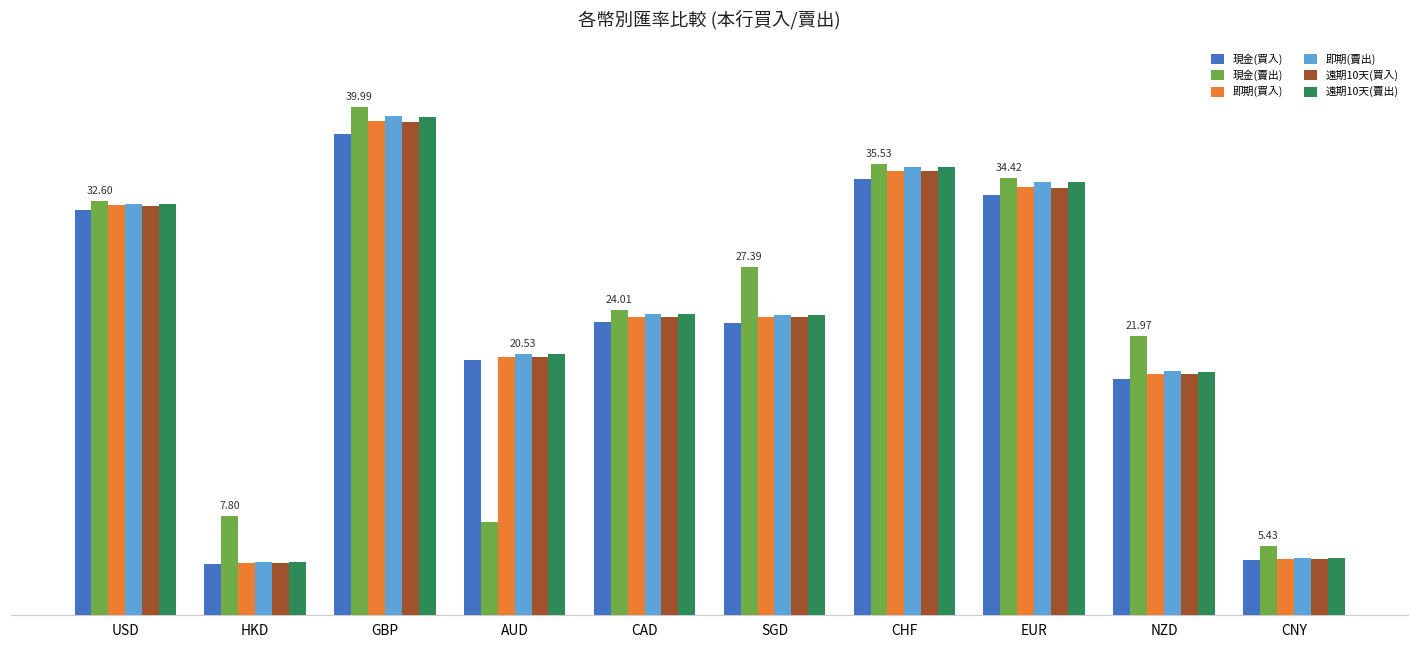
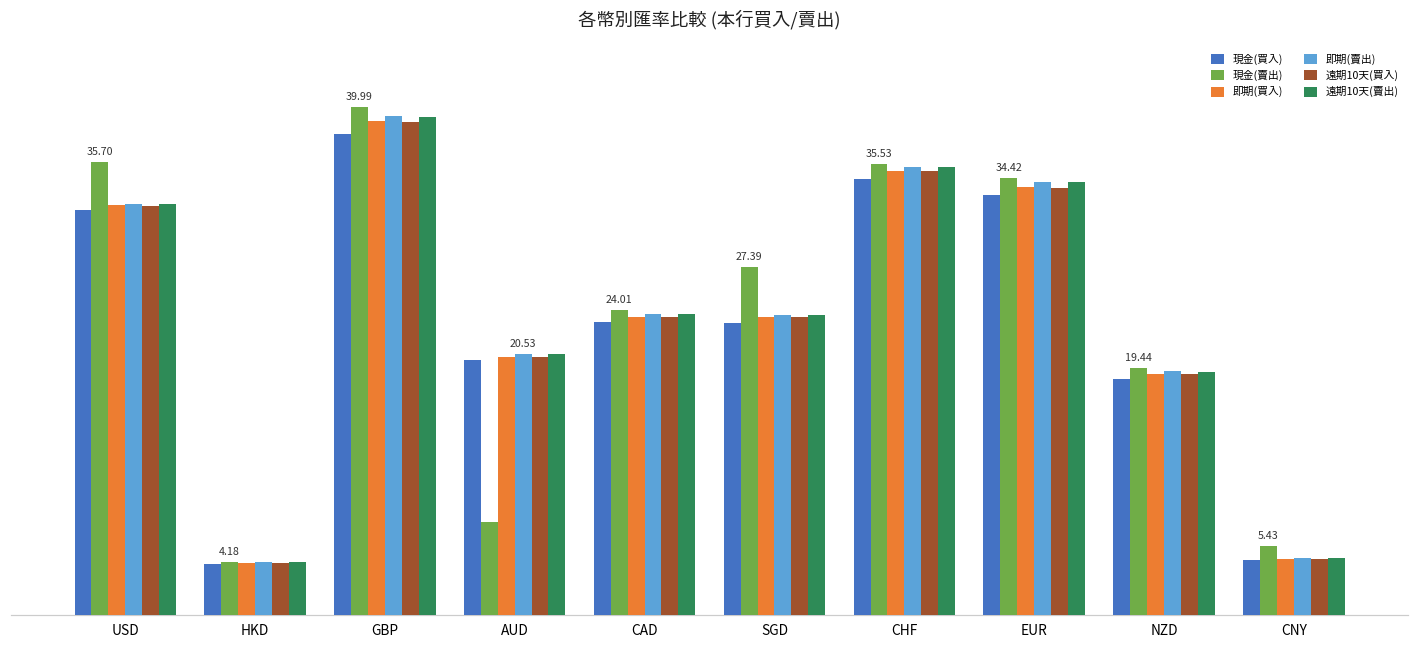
  {
    "現金(賣出)": {
-     "USD": 32.60,
-     "HKD": 7.80,
+     "USD": 35.70,
+     "HKD": 4.18,
      "GBP": 39.99,
      "CAD": 24.01,
      "SGD": 27.39,
      "CHF": 35.53,
      "EUR": 34.42,
-     "NZD": 21.97,
+     "NZD": 19.44,
      "CNY": 5.43
    }
  }
